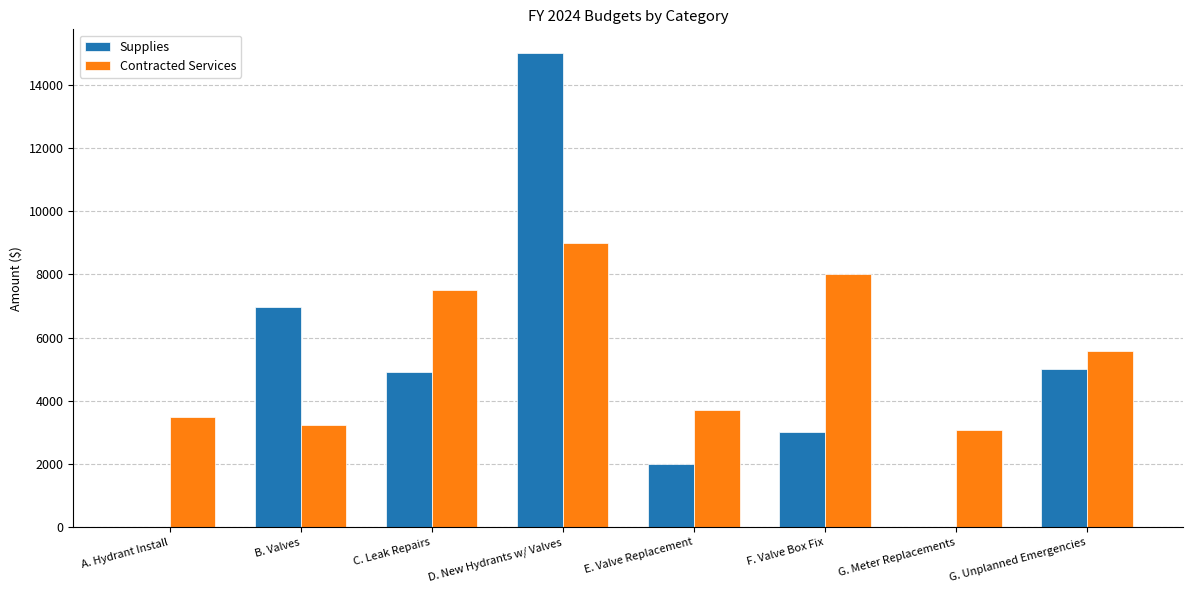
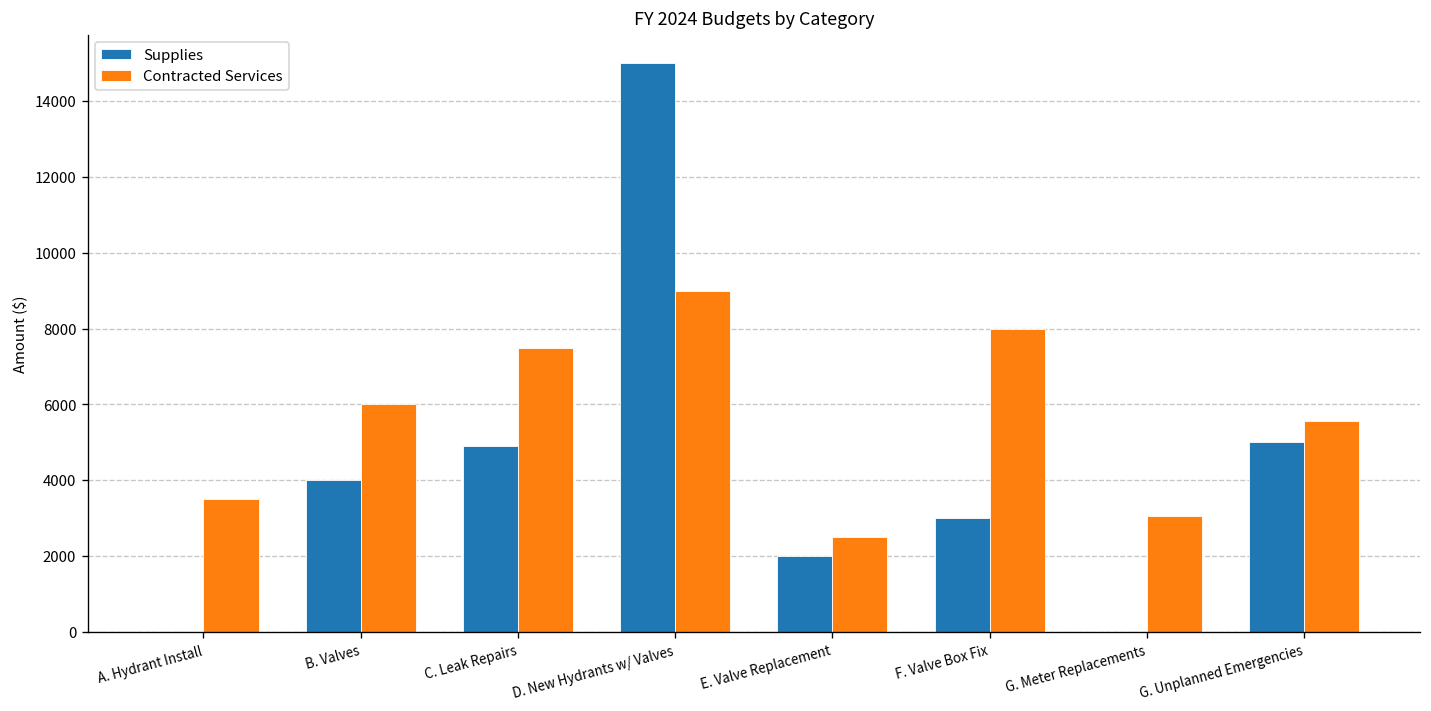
  {
    "Supplies": {
      "A. Hydrant Install": 0,
-     "B. Valves": 7000,
+     "B. Valves": 4000,
      "C. Leak Repairs": 4900,
      "D. New Hydrants w/ Valves": 15000,
      "E. Valve Replacement": 2000,
      "F. Valve Box Fix": 3000,
      "G. Meter Replacements": 0,
      "G. Unplanned Emergencies": 5000
    },
    "Contracted Services": {
      "A. Hydrant Install": 3500,
-     "B. Valves": 3200,
+     "B. Valves": 6000,
      "C. Leak Repairs": 7500,
      "D. New Hydrants w/ Valves": 9000,
-     "E. Valve Replacement": 3700,
+     "E. Valve Replacement": 2500,
      "F. Valve Box Fix": 8000,
      "G. Meter Replacements": 3100,
      "G. Unplanned Emergencies": 5600
    }
  }
